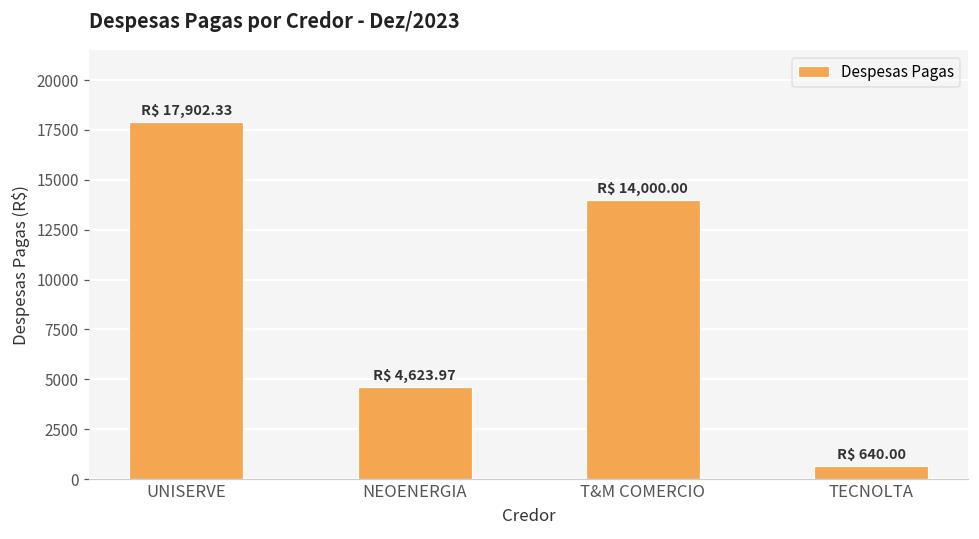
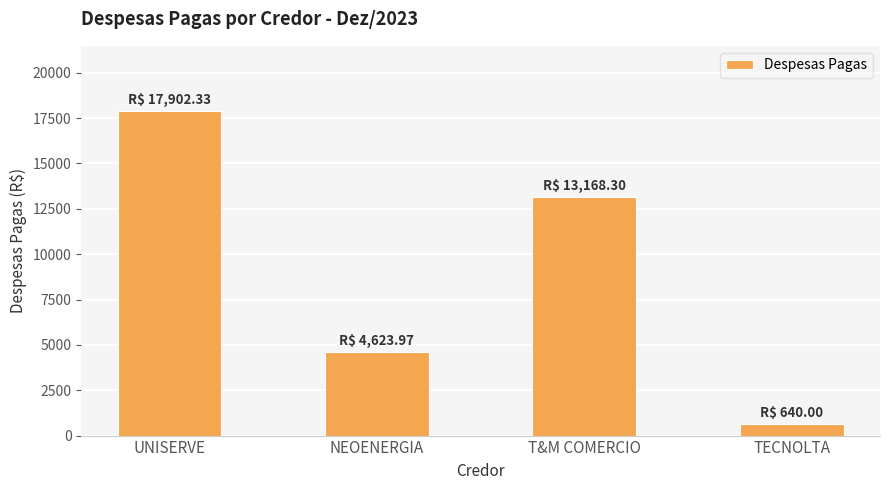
  {
    "UNISERVE": "17,902.33",
    "NEOENERGIA": "4,623.97",
-   "T&M COMERCIO": "14,000.00",
+   "T&M COMERCIO": "13,168.30",
    "TECNOLTA": "640.00"
  }
